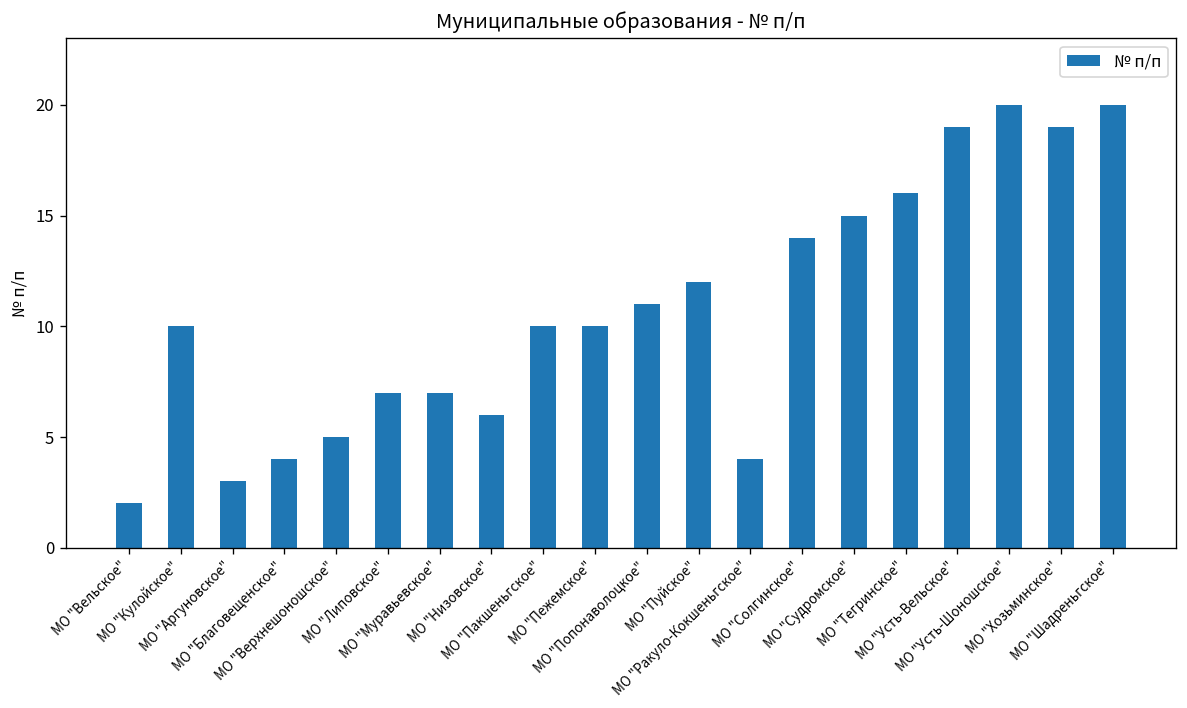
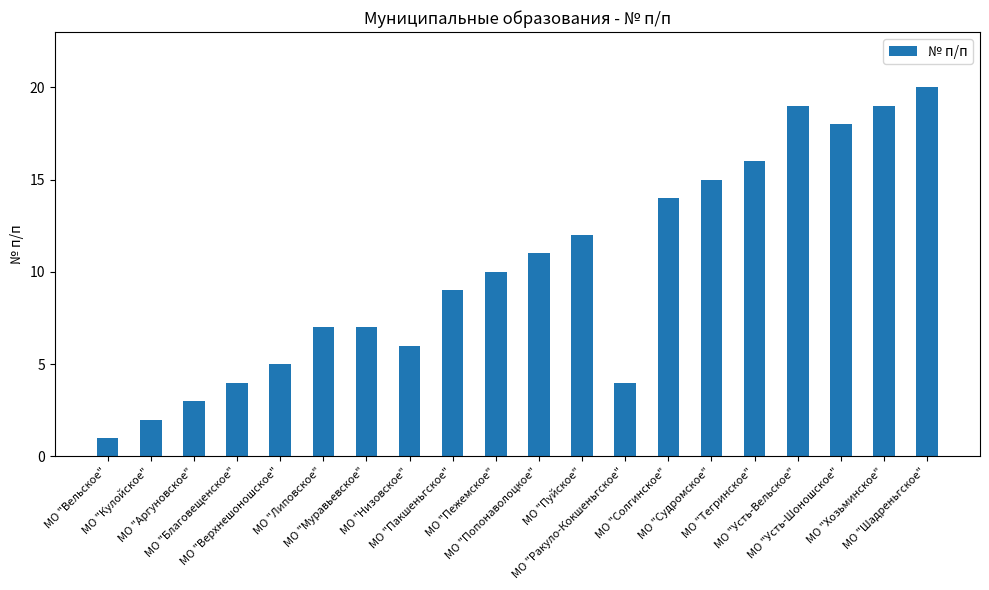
  {
-   "МО \"Вельское\"": 2,
-   "МО \"Кулойское\"": 10,
+   "МО \"Вельское\"": 1,
+   "МО \"Кулойское\"": 2,
    "МО \"Аргуновское\"": 3,
    "МО \"Благовещенское\"": 4,
    "МО \"Верхнешоношское\"": 5,
    "МО \"Липовское\"": 7,
    "МО \"Муравьевское\"": 7,
    "МО \"Низовское\"": 6,
-   "МО \"Пакшеньгское\"": 10,
+   "МО \"Пакшеньгское\"": 9,
    "МО \"Пежемское\"": 10,
    "МО \"Попонаволоцкое\"": 11,
    "МО \"Пуйское\"": 12,
    "МО \"Ракуло-Кокшеньгское\"": 4,
    "МО \"Солгинское\"": 14,
    "МО \"Судромское\"": 15,
    "МО \"Тегринское\"": 16,
    "МО \"Усть-Вельское\"": 19,
-   "МО \"Усть-Шоношское\"": 20,
+   "МО \"Усть-Шоношское\"": 18,
    "МО \"Хозьминское\"": 19,
    "МО \"Шадреньгское\"": 20
  }
